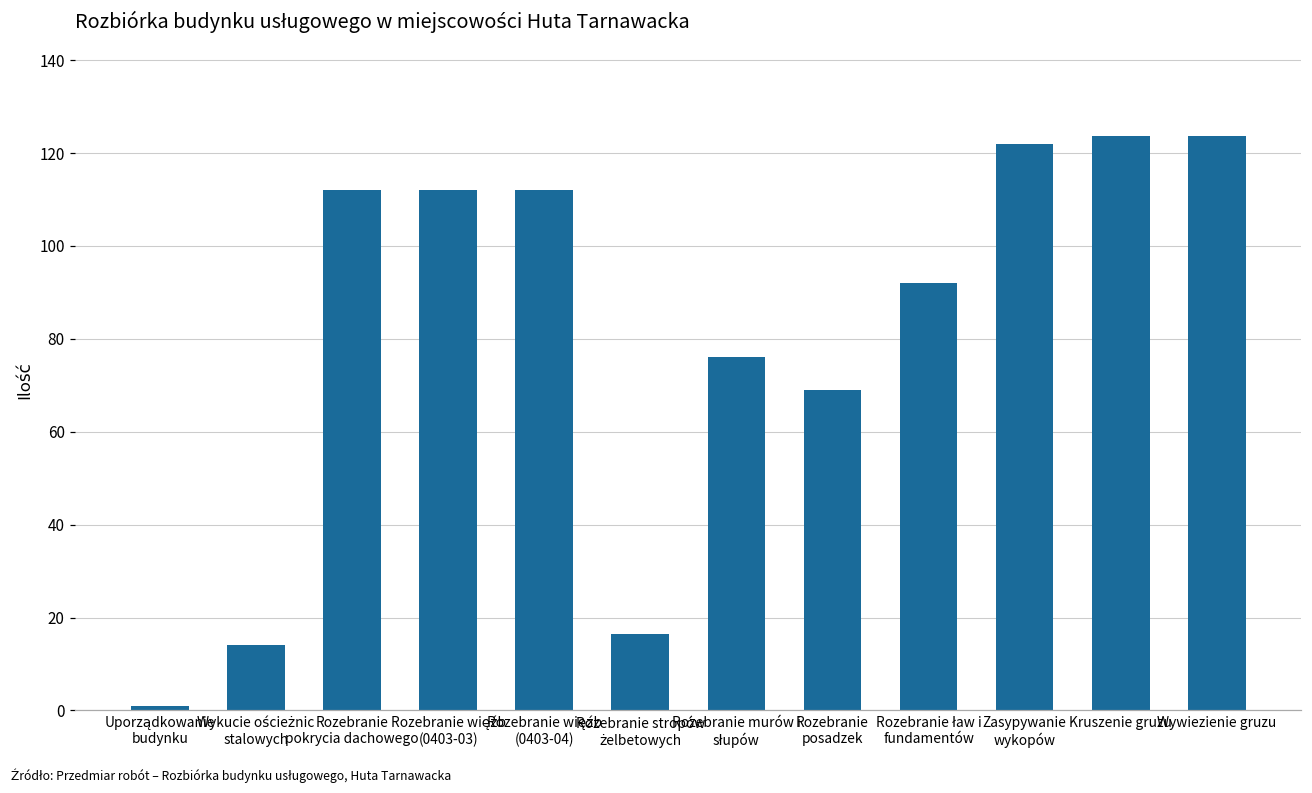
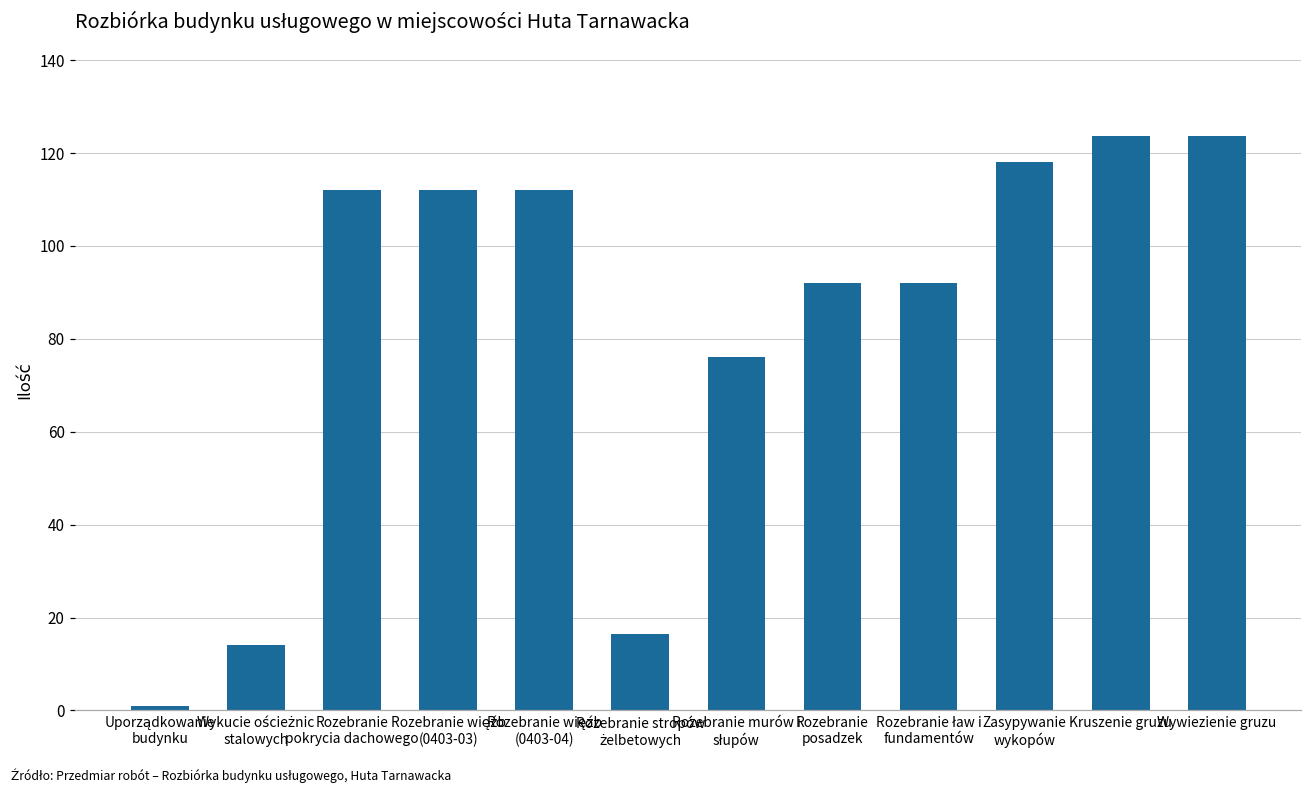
  {
-   "Rozebranie posadzek": 69,
+   "Rozebranie posadzek": 92,
    "Rozebranie ław i fundamentów": 92,
-   "Zasypywanie wykopów": 122,
+   "Zasypywanie wykopów": 118,
    "Kruszenie gruzu": 124,
    "Wywiezienie gruzu": 124
  }
